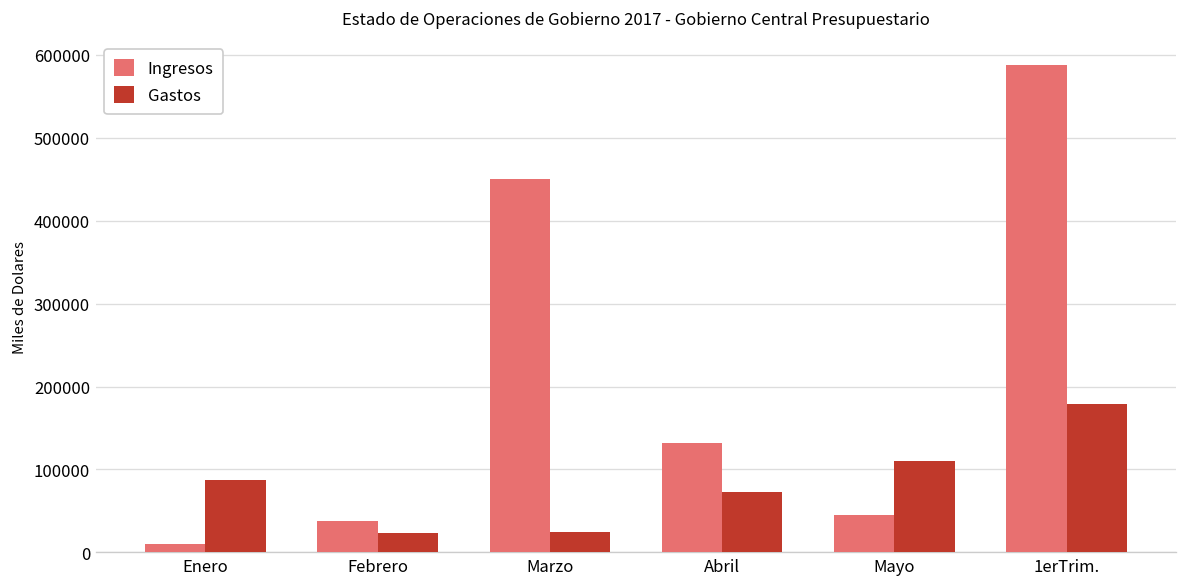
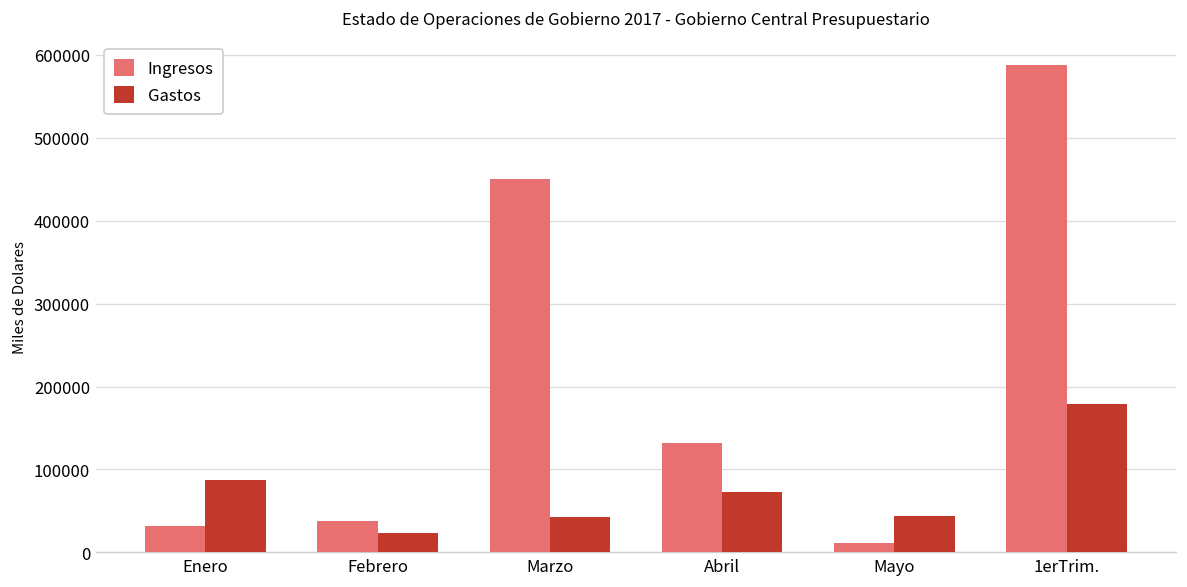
  {
    "Ingresos": {
-     "Enero": 10000,
+     "Enero": 30000,
      "Febrero": 40000,
      "Marzo": 450000,
      "Abril": 130000,
-     "Mayo": 40000,
+     "Mayo": 10000,
      "1erTrim.": 590000
    },
    "Gastos": {
      "Enero": 90000,
      "Febrero": 20000,
-     "Marzo": 20000,
+     "Marzo": 40000,
      "Abril": 70000,
-     "Mayo": 110000,
+     "Mayo": 40000,
      "1erTrim.": 180000
    }
  }
